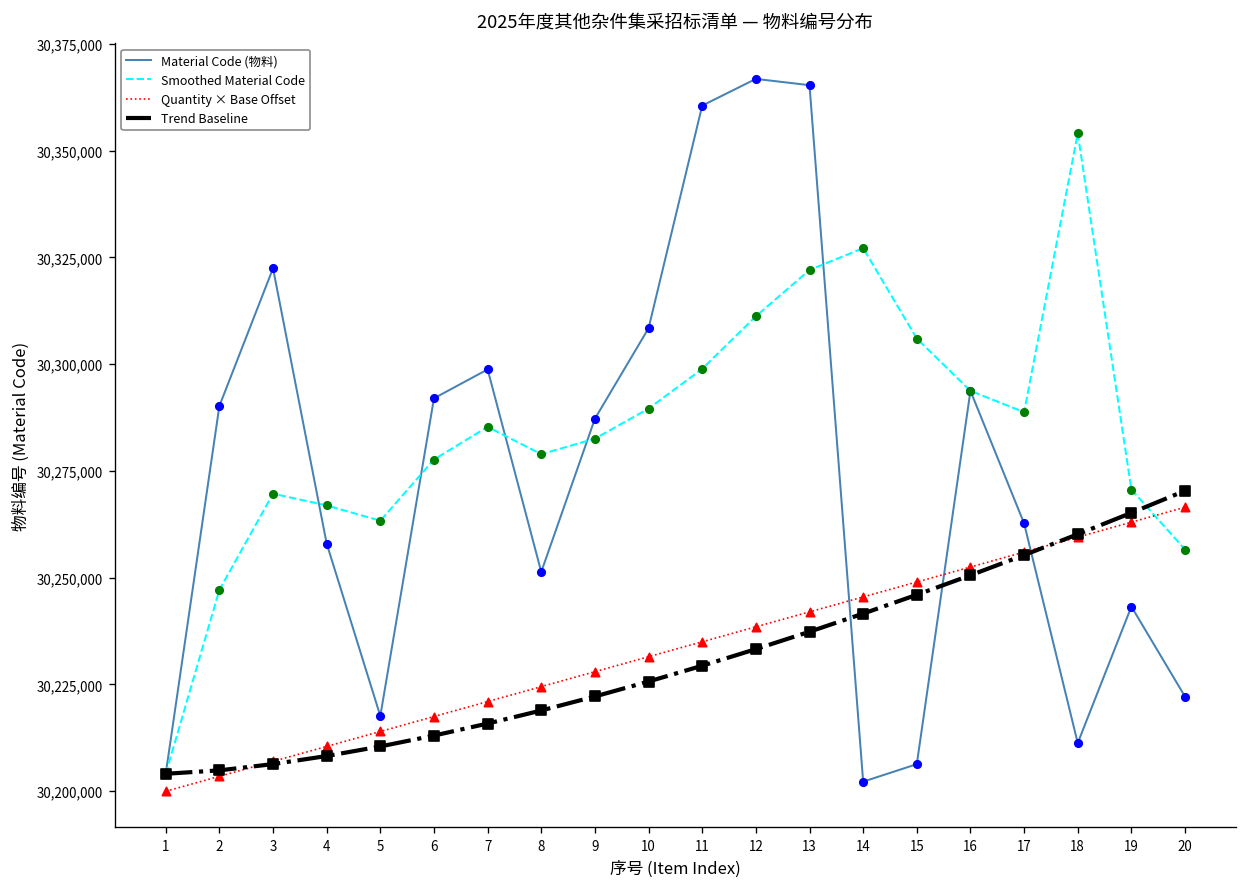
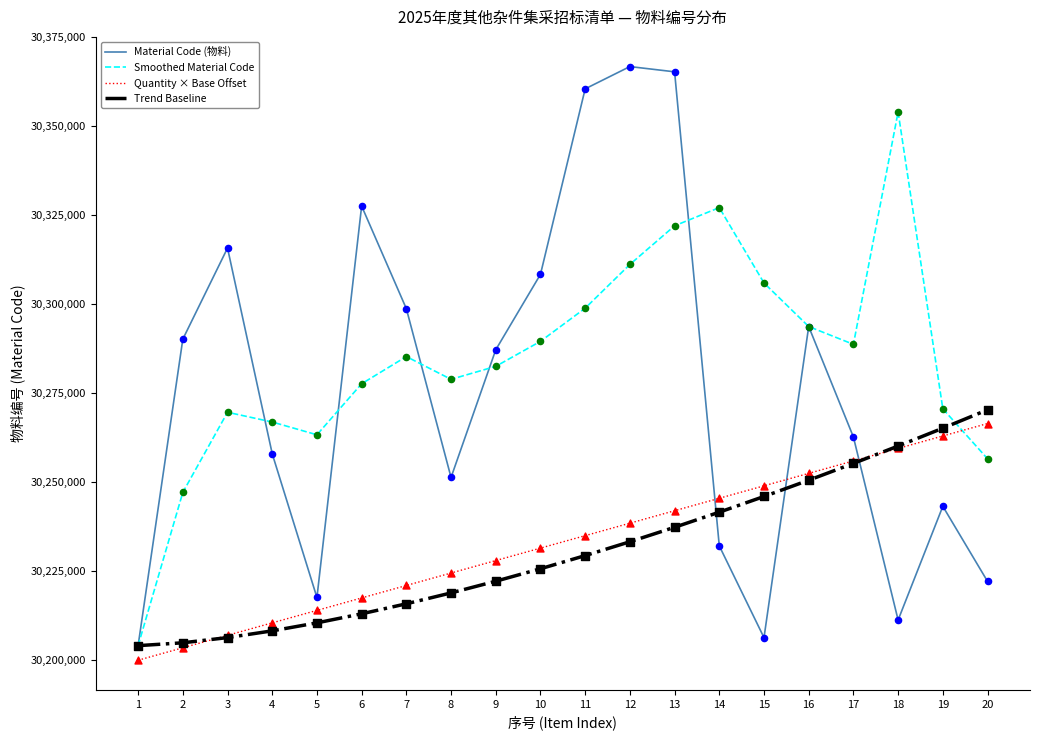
  {
    "Material Code (物料)": {
      "2": "30,290,000",
-     "3": "30,322,000",
+     "3": "30,316,000",
      "4": "30,258,000",
      "5": "30,218,000",
-     "6": "30,292,000",
+     "6": "30,328,000",
      "7": "30,299,000",
      "8": "30,251,000",
      "9": "30,287,000",
      "10": "30,308,000",
      "11": "30,361,000",
      "12": "30,367,000",
      "13": "30,365,000",
-     "14": "30,202,000",
+     "14": "30,232,000",
      "15": "30,206,000",
      "17": "30,263,000",
      "18": "30,211,000",
      "19": "30,243,000",
      "20": "30,222,000"
    },
    "Smoothed Material Code": {
      "2": "30,247,000",
      "3": "30,270,000",
      "4": "30,267,000",
      "5": "30,263,000",
      "6": "30,278,000",
      "7": "30,285,000",
      "8": "30,279,000",
      "9": "30,283,000",
      "10": "30,290,000",
      "11": "30,299,000",
      "12": "30,311,000",
      "13": "30,322,000",
      "14": "30,327,000",
      "15": "30,306,000",
      "17": "30,289,000",
      "18": "30,354,000",
      "19": "30,271,000",
      "20": "30,257,000"
    },
    "Quantity × Base Offset": {
      "1": "30,200,000",
      "2": "30,204,000",
      "4": "30,211,000",
      "5": "30,214,000",
      "6": "30,218,000",
      "7": "30,221,000",
      "8": "30,225,000",
      "9": "30,228,000",
      "10": "30,232,000",
      "11": "30,235,000",
      "12": "30,239,000",
      "13": "30,242,000",
      "14": "30,246,000",
      "15": "30,249,000",
      "16": "30,253,000",
      "19": "30,263,000",
      "20": "30,267,000"
    },
    "Trend Baseline": {
      "2": "30,205,000",
      "4": "30,208,000",
      "5": "30,210,000",
      "6": "30,213,000",
      "7": "30,216,000",
      "8": "30,219,000",
      "9": "30,222,000",
      "10": "30,226,000",
      "11": "30,229,000",
      "12": "30,233,000",
      "13": "30,237,000",
      "14": "30,242,000",
      "15": "30,246,000",
      "16": "30,251,000",
      "19": "30,265,000",
      "20": "30,270,000"
    }
  }
